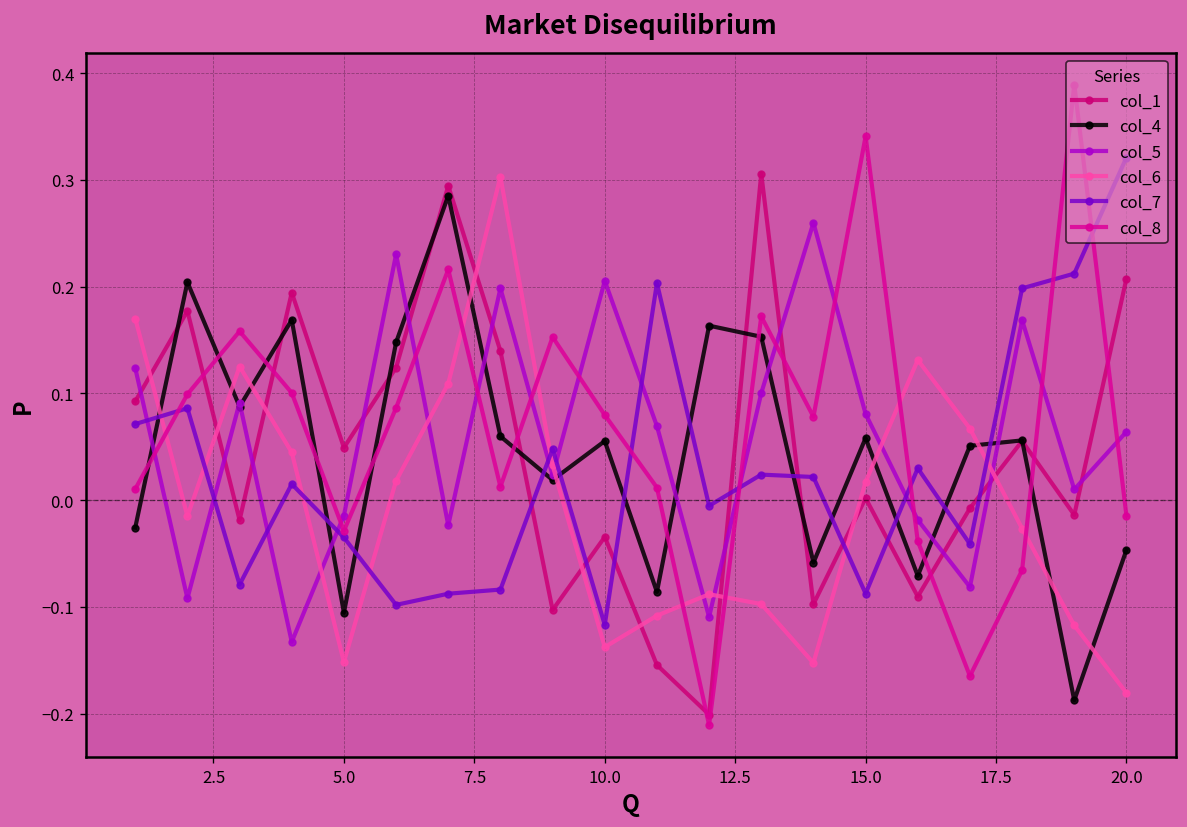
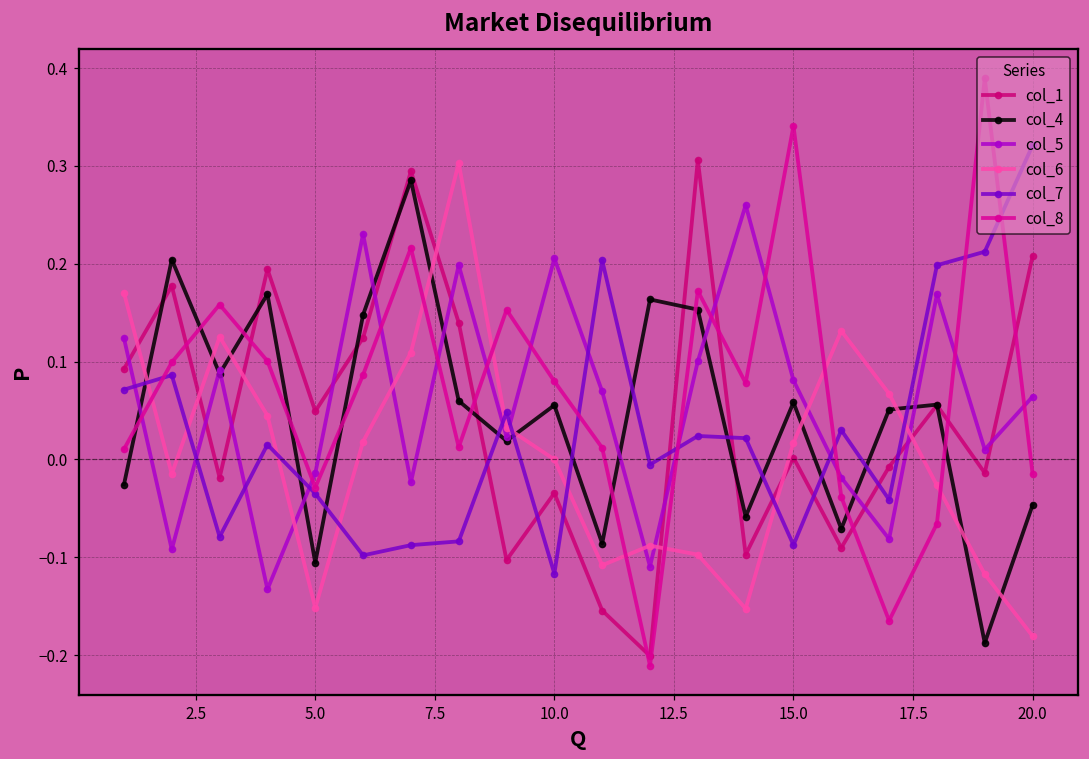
  {
    "col_4": {
      "5.0": -0.11,
      "10.0": 0.06,
      "15.0": 0.06,
      "20.0": -0.05
    },
    "col_6": {
      "5.0": -0.15,
-     "10.0": -0.14,
+     "10.0": 0.00,
      "15.0": 0.02,
      "20.0": -0.18
    }
  }
